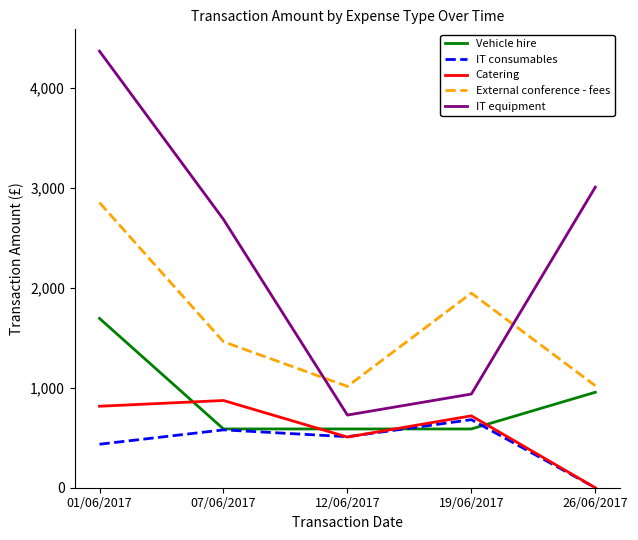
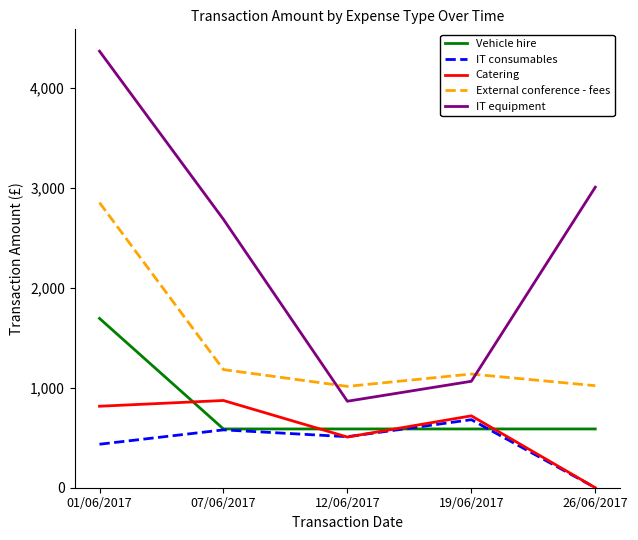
  {
    "Vehicle hire": {
      "01/06/2017": "1,700",
      "12/06/2017": "600",
      "19/06/2017": "600",
-     "26/06/2017": "1,000"
+     "26/06/2017": "600"
    },
    "IT consumables": {
      "01/06/2017": "400",
      "19/06/2017": "700"
    },
    "Catering": {
      "01/06/2017": "800",
      "07/06/2017": "900",
      "19/06/2017": "700"
    },
    "External conference - fees": {
      "01/06/2017": "2,900",
-     "07/06/2017": "1,500",
+     "07/06/2017": "1,200",
      "12/06/2017": "1,000",
-     "19/06/2017": "1,900",
+     "19/06/2017": "1,100",
      "26/06/2017": "1,000"
    },
    "IT equipment": {
      "01/06/2017": "4,400",
      "07/06/2017": "2,700",
-     "12/06/2017": "700",
-     "19/06/2017": "900",
+     "12/06/2017": "900",
+     "19/06/2017": "1,100",
      "26/06/2017": "3,000"
    }
  }
